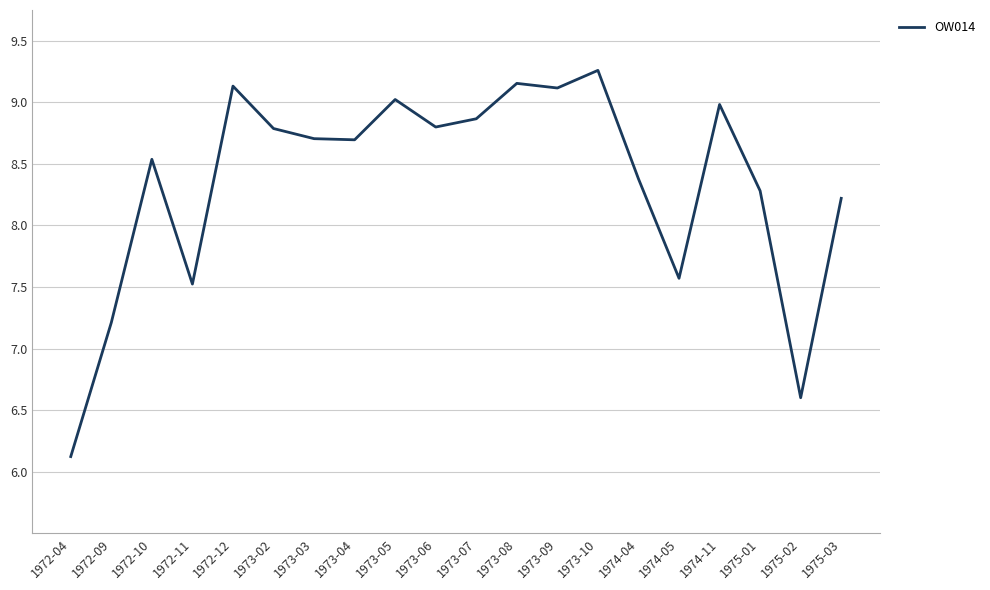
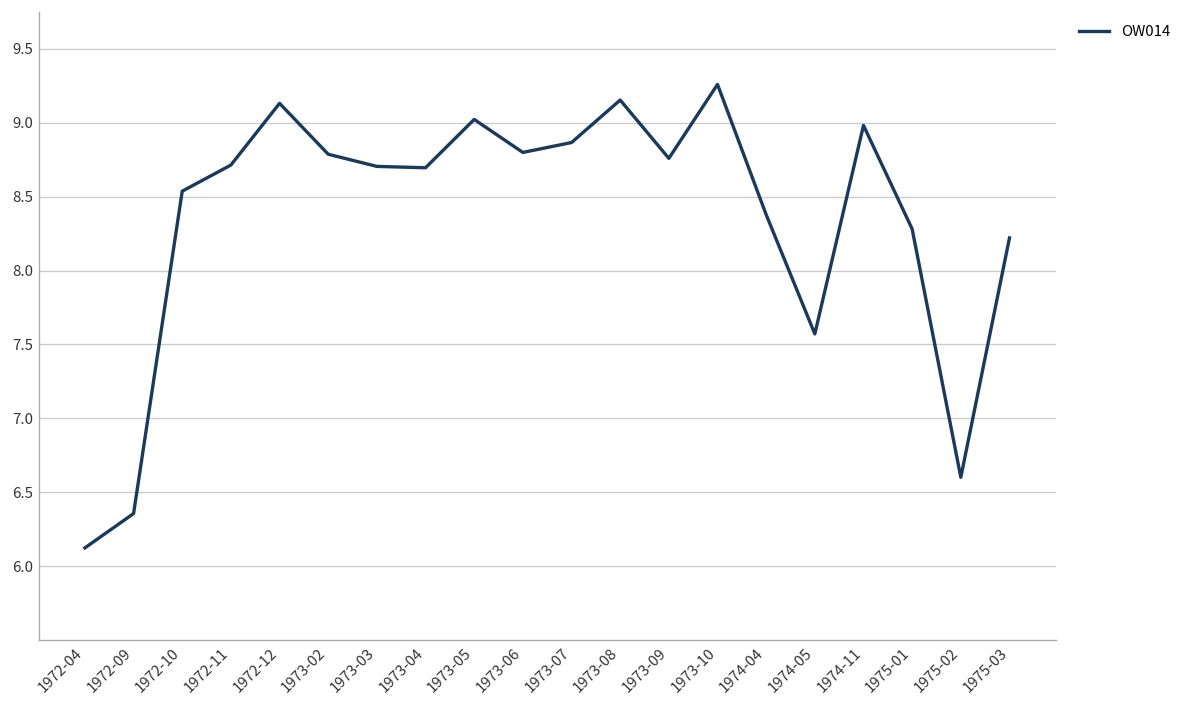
  {
    "1972-04": 6.12,
-   "1972-09": 7.21,
+   "1972-09": 6.36,
    "1972-10": 8.54,
-   "1972-11": 7.52,
+   "1972-11": 8.71,
    "1972-12": 9.13,
    "1973-02": 8.79,
    "1973-03": 8.71,
    "1973-04": 8.70,
    "1973-05": 9.02,
    "1973-06": 8.80,
    "1973-07": 8.87,
    "1973-08": 9.15,
-   "1973-09": 9.12,
+   "1973-09": 8.76,
    "1973-10": 9.26,
    "1974-04": 8.38,
    "1974-05": 7.57,
    "1974-11": 8.98,
    "1975-01": 8.28,
    "1975-02": 6.60,
    "1975-03": 8.22
  }
